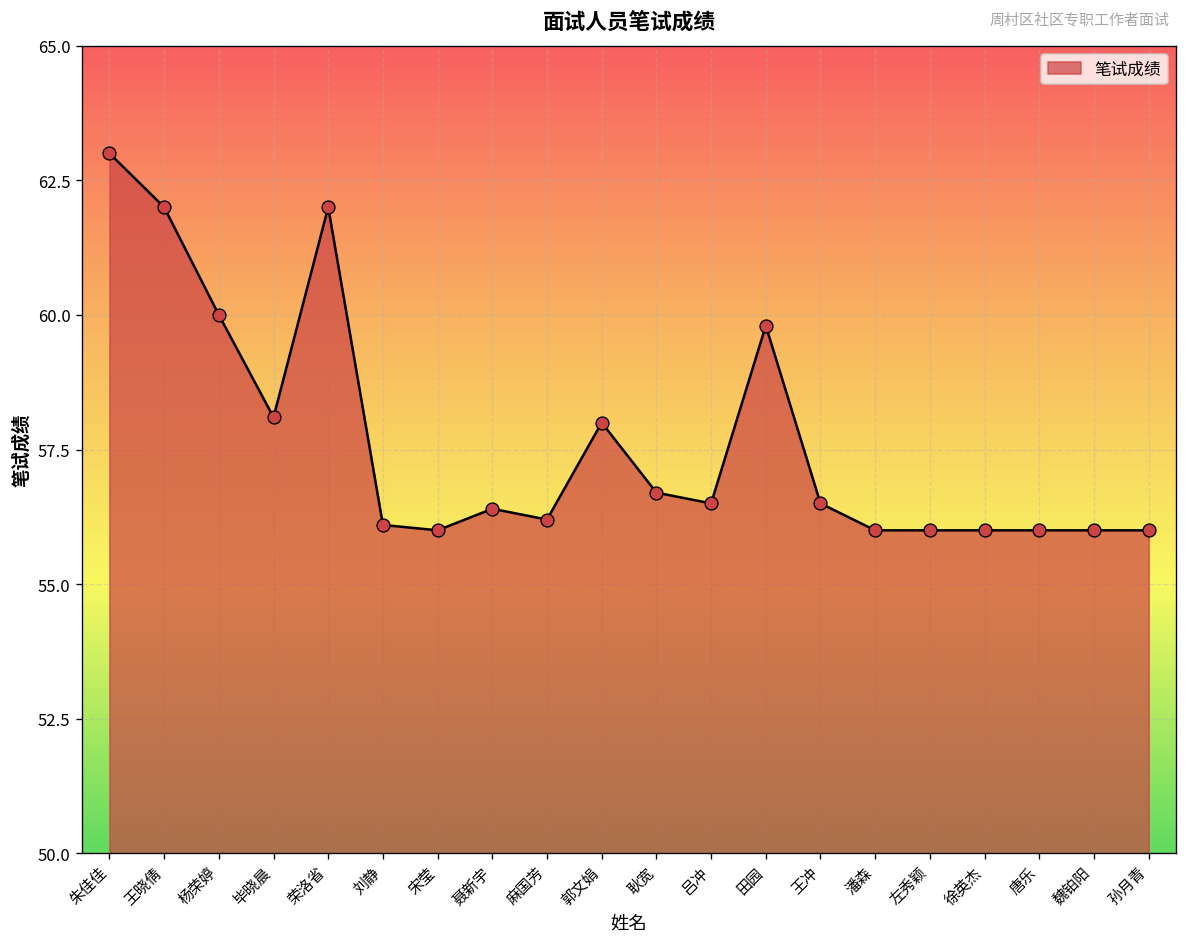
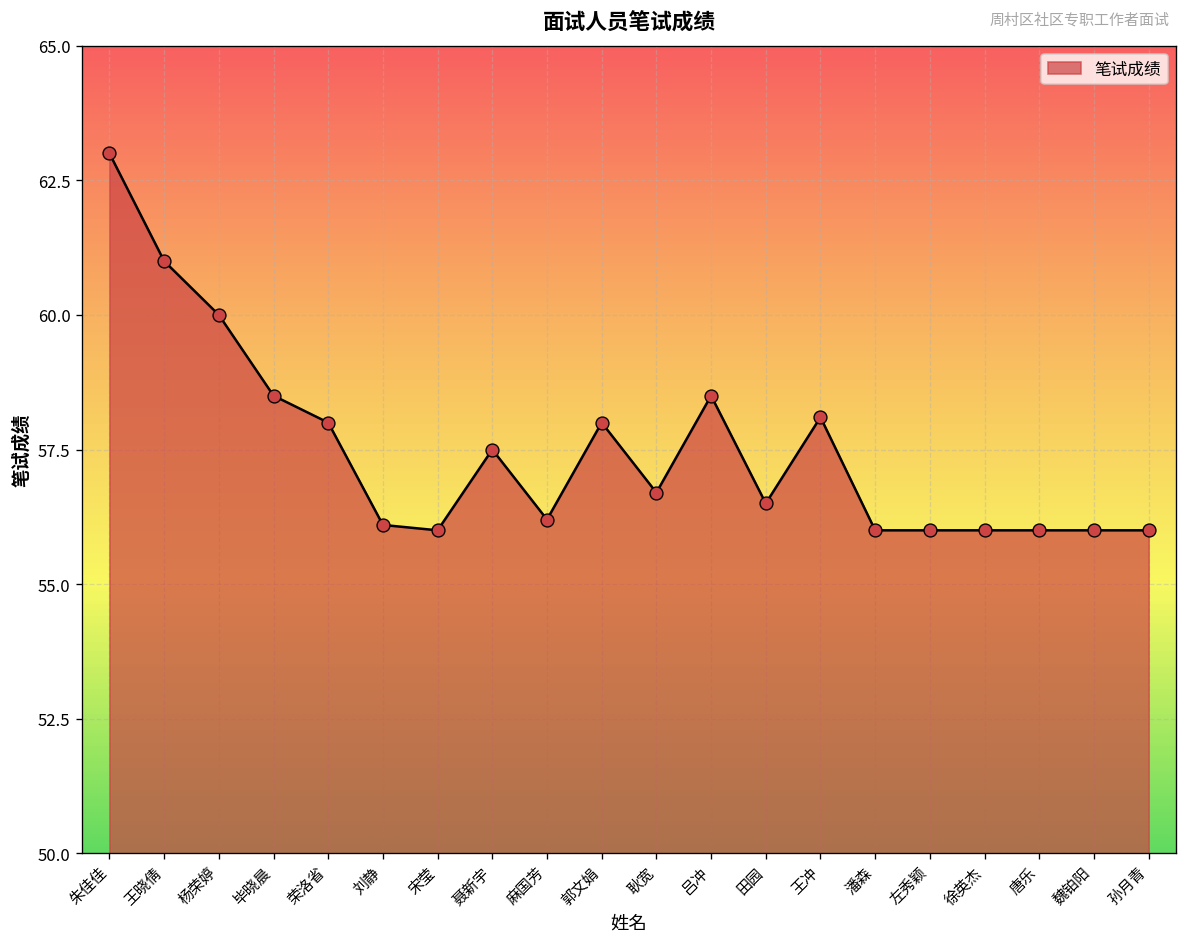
  {
    "朱佳佳": 63.0,
-   "王晓倩": 62,
+   "王晓倩": 61,
    "杨荣婷": 60.0,
-   "毕晓晨": 58.1,
-   "荣洛省": 62,
+   "毕晓晨": 58.5,
+   "荣洛省": 58,
    "刘静": 56.1,
    "宋莹": 56.0,
-   "聂新宇": 56.4,
+   "聂新宇": 57.5,
    "麻国芳": 56.2,
    "郭文娟": 58.0,
    "耿宽": 56.7,
-   "吕冲": 56.5,
-   "田园": 59.8,
-   "王冲": 56.5,
+   "吕冲": 58.5,
+   "田园": 56.5,
+   "王冲": 58.1,
    "潘森": 56.0,
    "左秀颖": 56.0,
    "徐英杰": 56.0,
    "唐乐": 56.0,
    "魏铂阳": 56.0,
    "孙月青": 56.0
  }
